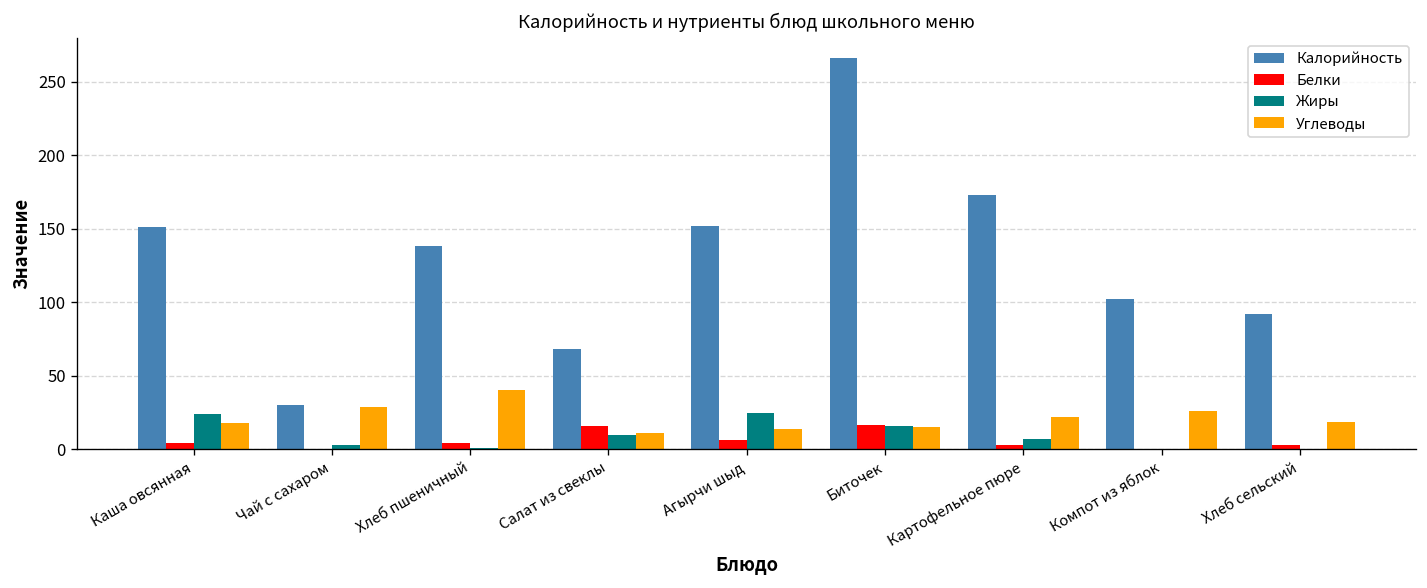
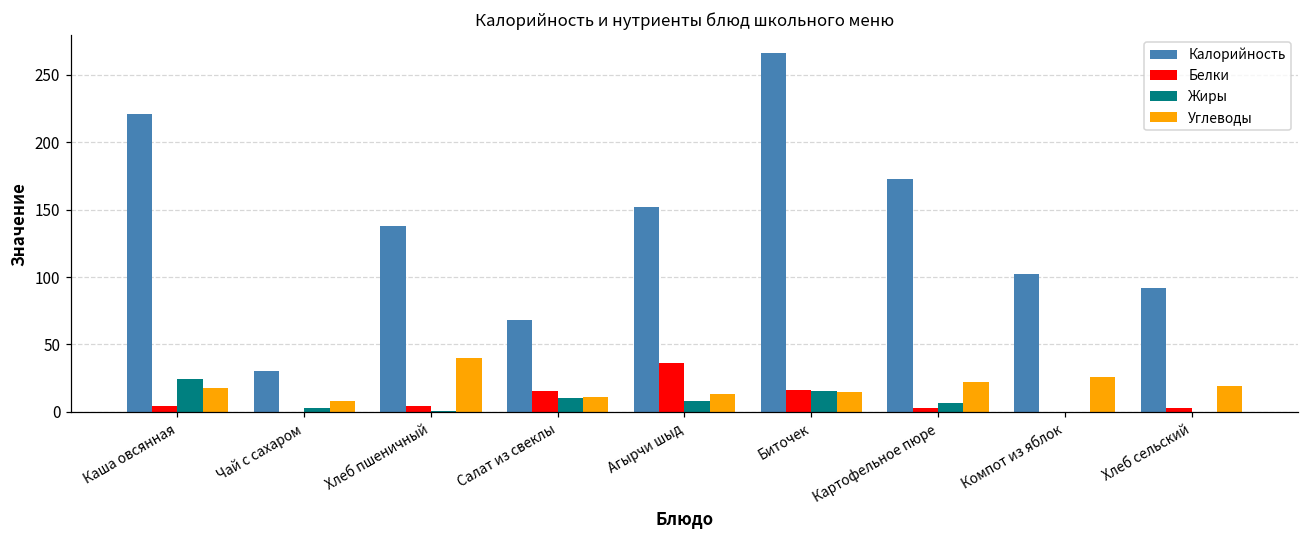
  {
    "Калорийность": {
-     "Каша овсянная": 151,
+     "Каша овсянная": 221,
      "Чай с сахаром": 30,
      "Хлеб пшеничный": 138,
      "Салат из свеклы": 68,
      "Агырчи шыд": 152,
      "Биточек": 266,
      "Картофельное пюре": 173,
      "Компот из яблок": 102,
      "Хлеб сельский": 92
    },
    "Белки": {
      "Каша овсянная": 5,
      "Чай с сахаром": 0,
      "Хлеб пшеничный": 4,
      "Салат из свеклы": 16,
-     "Агырчи шыд": 7,
+     "Агырчи шыд": 36,
      "Биточек": 16,
      "Картофельное пюре": 3,
      "Хлеб сельский": 3
    },
    "Жиры": {
      "Каша овсянная": 24,
      "Чай с сахаром": 3,
      "Салат из свеклы": 10,
-     "Агырчи шыд": 25,
+     "Агырчи шыд": 8,
      "Биточек": 16,
      "Картофельное пюре": 7,
      "Компот из яблок": 0
    },
    "Углеводы": {
      "Каша овсянная": 18,
-     "Чай с сахаром": 29,
+     "Чай с сахаром": 8,
      "Хлеб пшеничный": 40,
      "Салат из свеклы": 11,
      "Агырчи шыд": 14,
      "Биточек": 15,
      "Картофельное пюре": 22,
      "Компот из яблок": 26,
      "Хлеб сельский": 19
    }
  }
